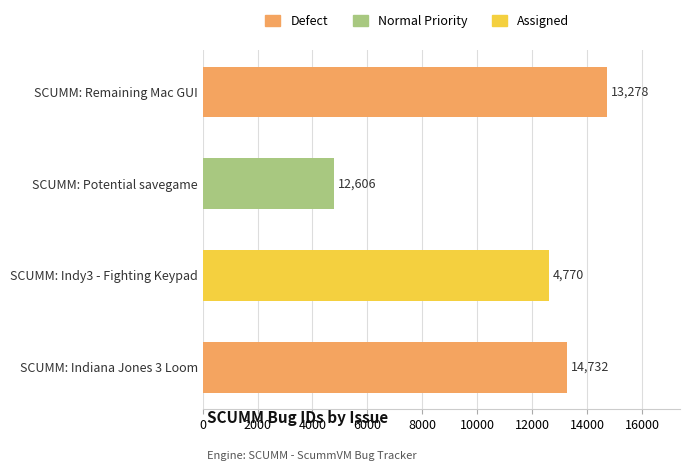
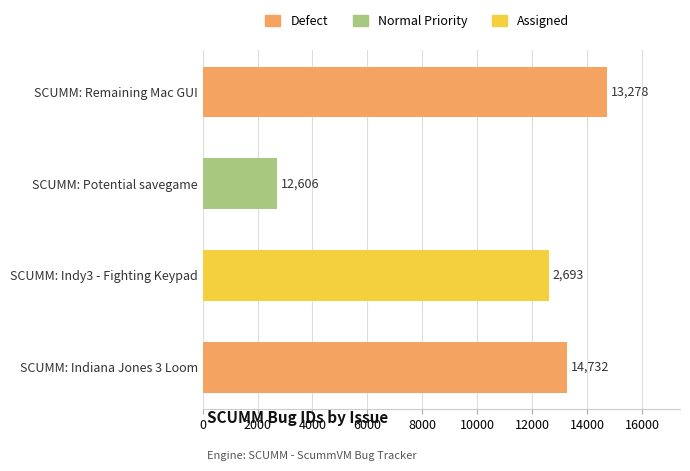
  {
-   "SCUMM: Potential savegame": "4,770"
+   "SCUMM: Potential savegame": "2,693"
  }
